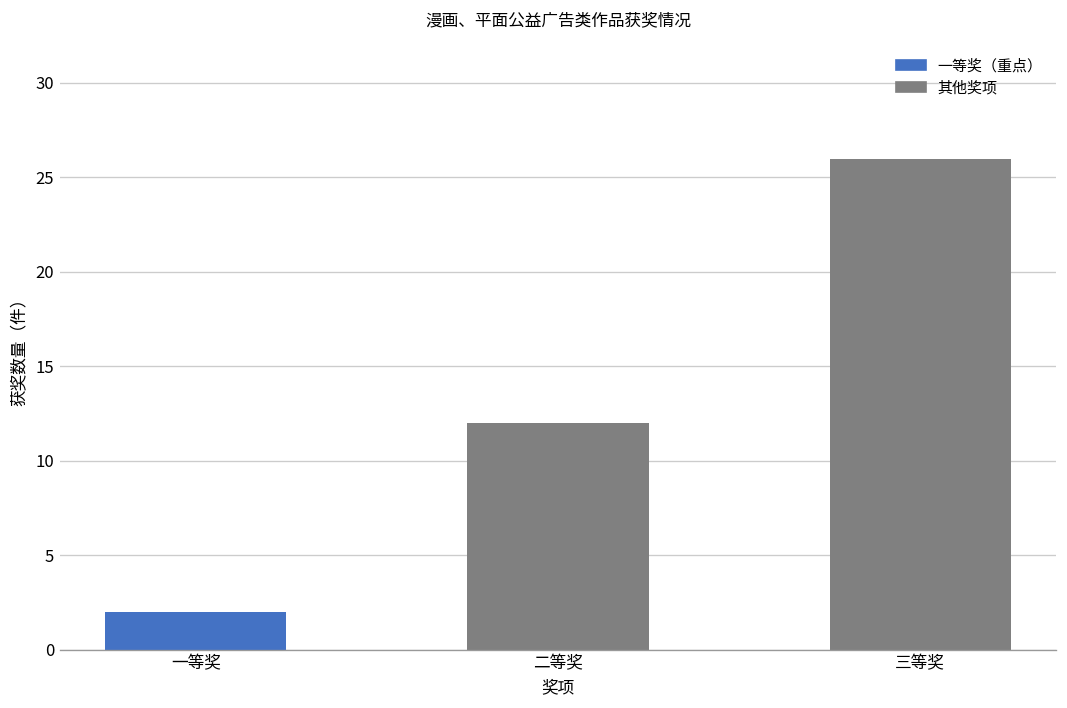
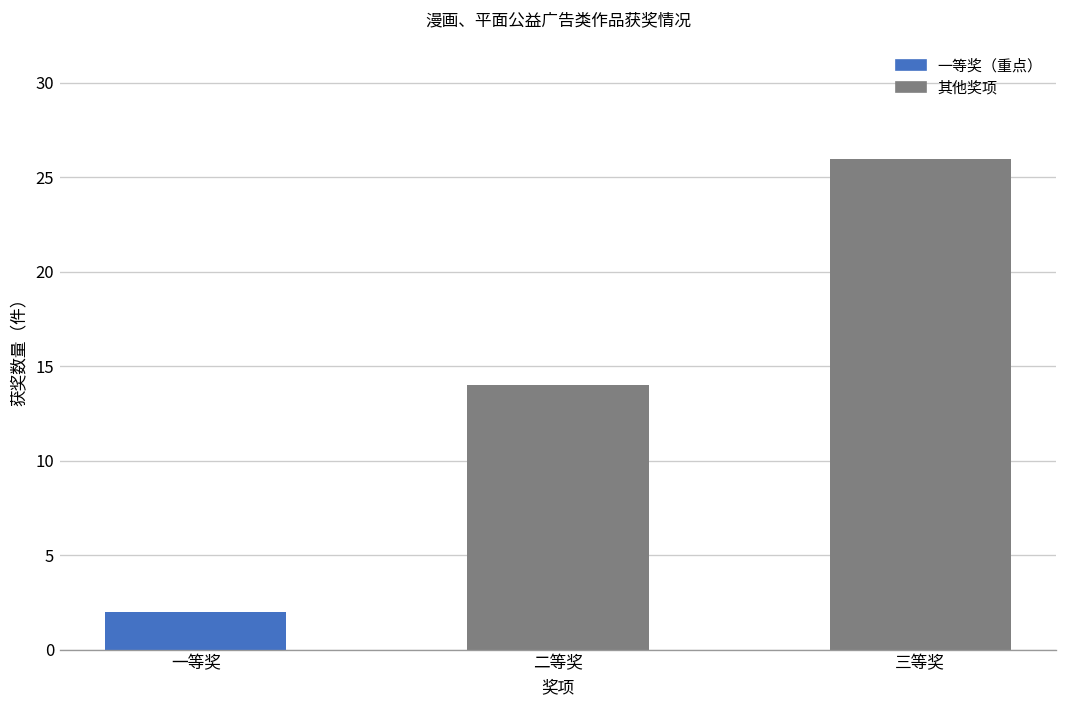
  {
    "一等奖": 2,
-   "二等奖": 12,
+   "二等奖": 14,
    "三等奖": 26
  }
